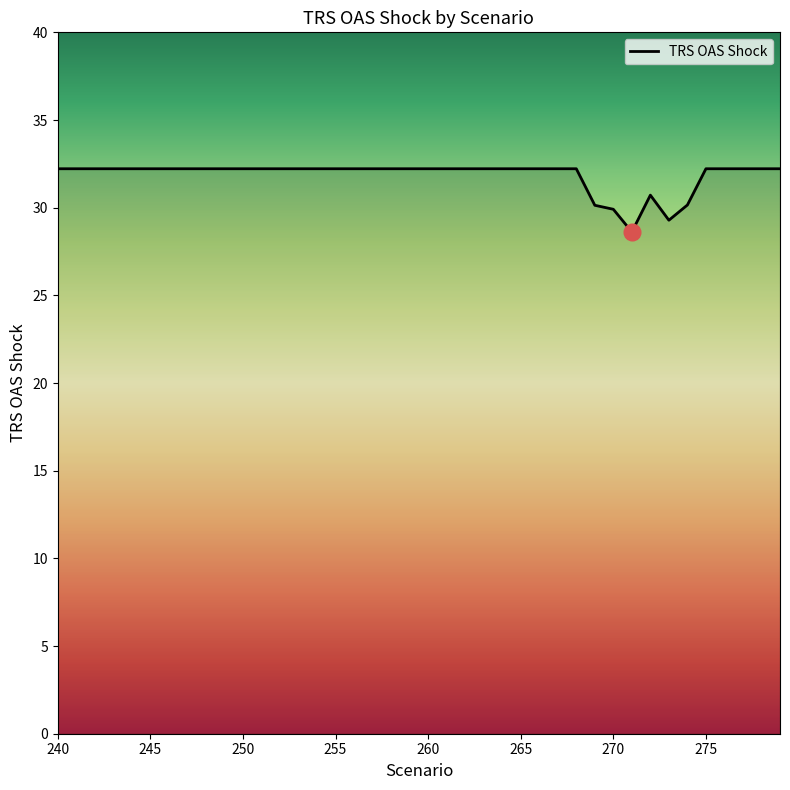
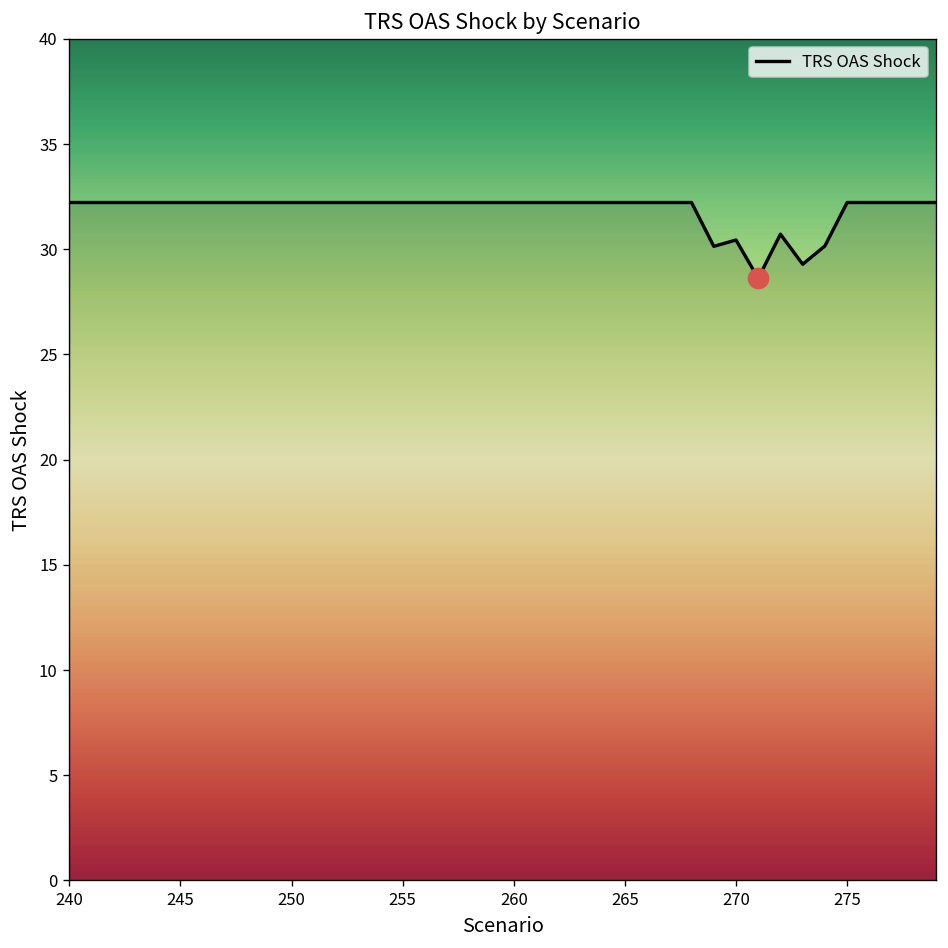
  {
    "TRS OAS Shock": {
      "240": 32.2,
      "245": 32.2,
      "250": 32.2,
      "255": 32.2,
      "260": 32.2,
      "265": 32.2,
-     "270": 29.9,
+     "270": 30.4,
      "275": 32.2
    }
  }
